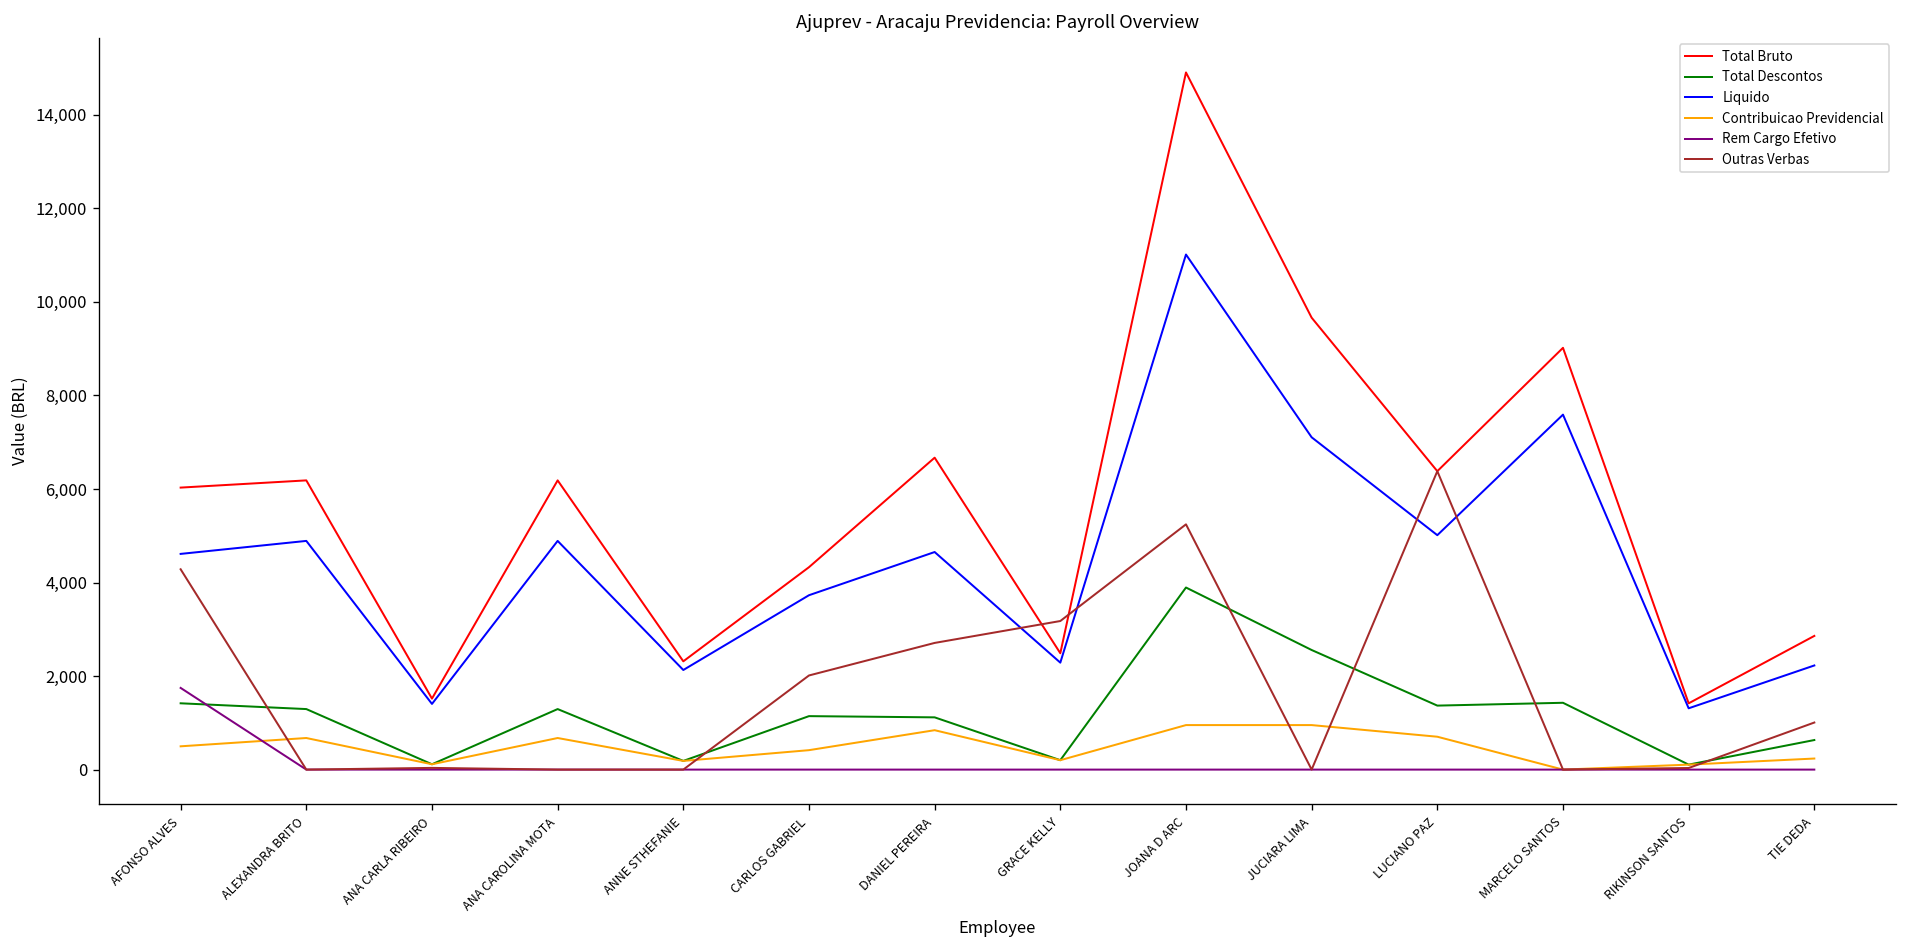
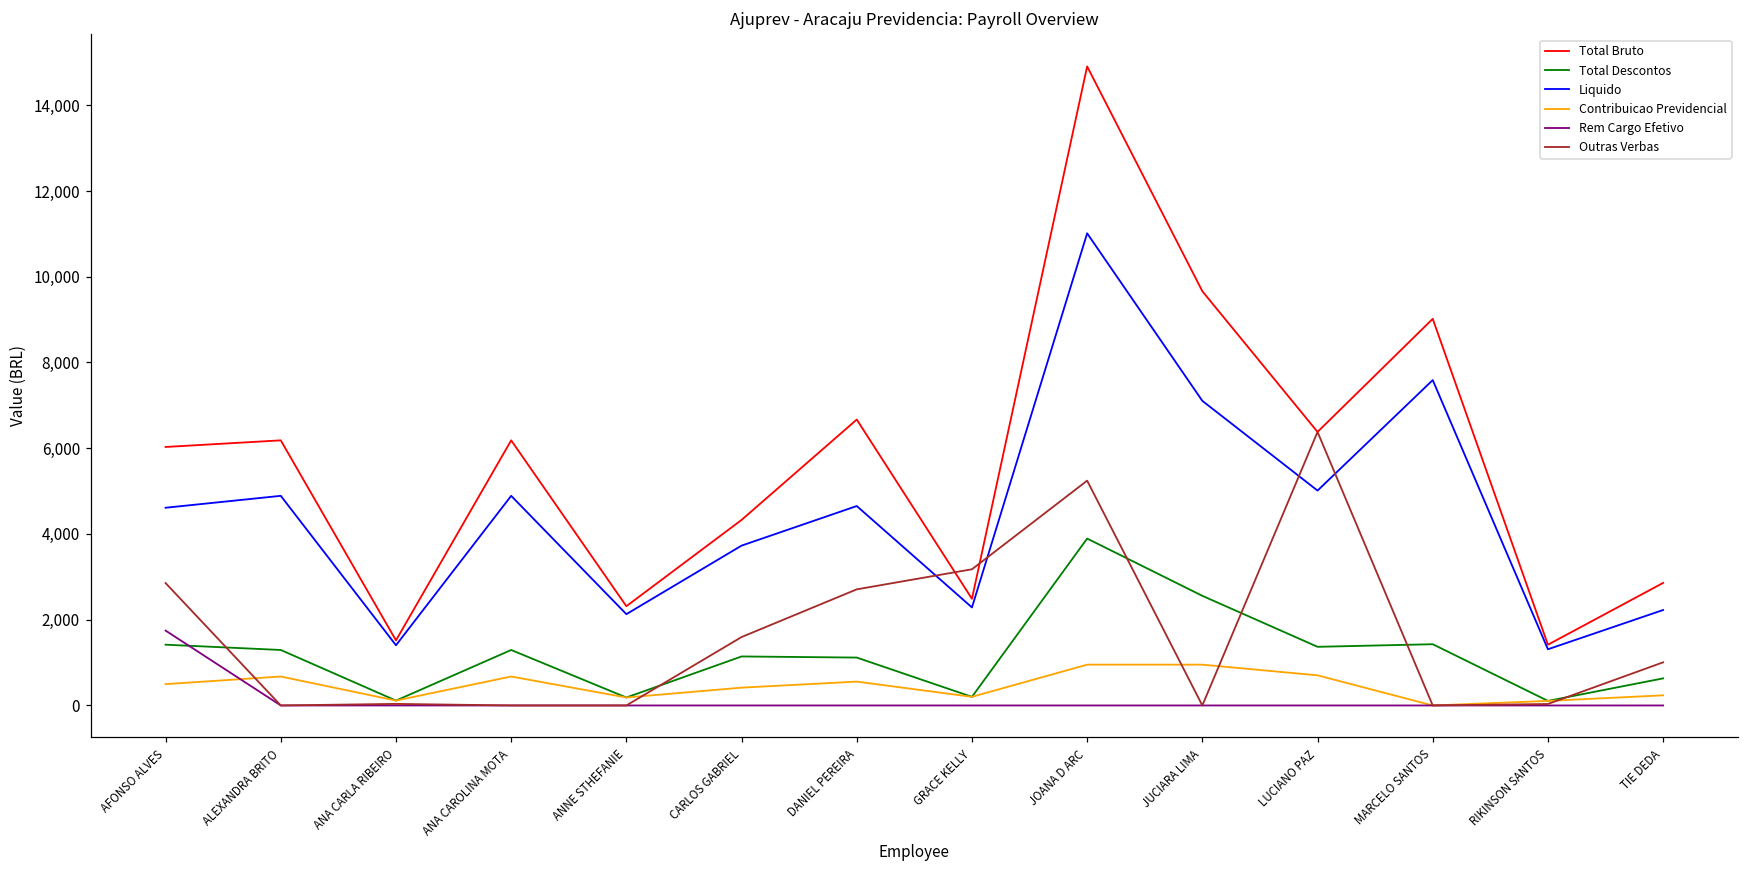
  {
    "Total Bruto": {
      "AFONSO ALVES": "6,000",
      "ALEXANDRA BRITO": "6,200",
      "ANA CARLA RIBEIRO": "1,500",
      "ANA CAROLINA MOTA": "6,200",
      "ANNE STHEFANIE": "2,300",
      "CARLOS GABRIEL": "4,300",
      "DANIEL PEREIRA": "6,700",
      "GRACE KELLY": "2,500",
      "JOANA D ARC": "14,900",
      "JUCIARA LIMA": "9,700",
      "MARCELO SANTOS": "9,000",
      "RIKINSON SANTOS": "1,400",
      "TIE DEDA": "2,900"
    },
    "Total Descontos": {
      "AFONSO ALVES": "1,400",
      "ALEXANDRA BRITO": "1,300",
      "ANA CAROLINA MOTA": "1,300",
      "CARLOS GABRIEL": "1,100",
      "DANIEL PEREIRA": "1,100",
      "JOANA D ARC": "3,900",
      "JUCIARA LIMA": "2,600",
      "LUCIANO PAZ": "1,400",
      "MARCELO SANTOS": "1,400",
      "TIE DEDA": "600"
    },
    "Liquido": {
      "AFONSO ALVES": "4,600",
      "ALEXANDRA BRITO": "4,900",
      "ANA CARLA RIBEIRO": "1,400",
      "ANA CAROLINA MOTA": "4,900",
      "ANNE STHEFANIE": "2,100",
      "CARLOS GABRIEL": "3,700",
      "DANIEL PEREIRA": "4,700",
      "GRACE KELLY": "2,300",
      "JOANA D ARC": "11,000",
      "JUCIARA LIMA": "7,100",
      "LUCIANO PAZ": "5,000",
      "MARCELO SANTOS": "7,600",
      "RIKINSON SANTOS": "1,300",
      "TIE DEDA": "2,200"
    },
    "Contribuicao Previdencial": {
      "AFONSO ALVES": "500",
      "ALEXANDRA BRITO": "700",
      "ANA CAROLINA MOTA": "700",
      "CARLOS GABRIEL": "400",
-     "DANIEL PEREIRA": "800",
+     "DANIEL PEREIRA": "600",
      "JOANA D ARC": "1,000",
      "JUCIARA LIMA": "1,000",
      "LUCIANO PAZ": "700",
      "TIE DEDA": "200"
    },
    "Rem Cargo Efetivo": {
      "AFONSO ALVES": "1,700",
      "CARLOS GABRIEL": "0",
      "DANIEL PEREIRA": "0",
      "GRACE KELLY": "0",
      "JOANA D ARC": "0",
      "LUCIANO PAZ": "0",
      "TIE DEDA": "0"
    },
    "Outras Verbas": {
-     "AFONSO ALVES": "4,300",
-     "CARLOS GABRIEL": "2,000",
+     "AFONSO ALVES": "2,900",
+     "CARLOS GABRIEL": "1,600",
      "DANIEL PEREIRA": "2,700",
      "GRACE KELLY": "3,200",
      "JOANA D ARC": "5,200",
      "TIE DEDA": "1,000"
    }
  }
